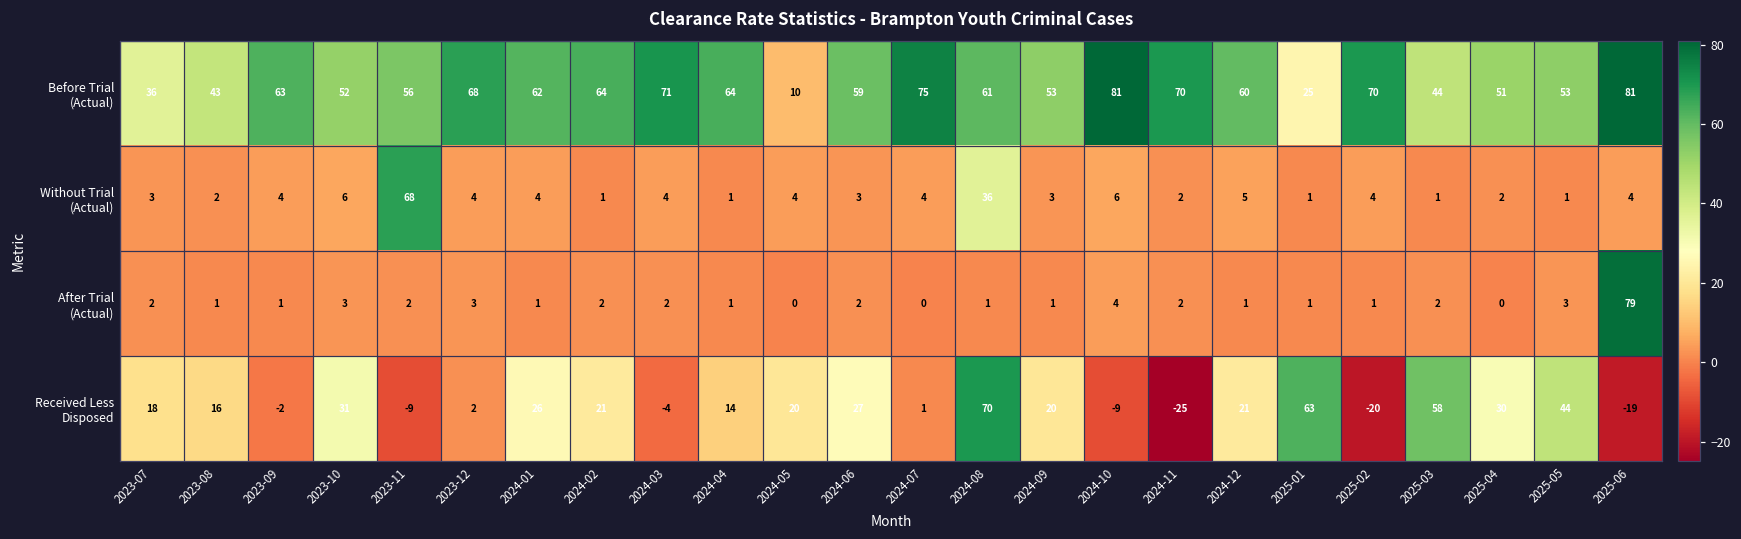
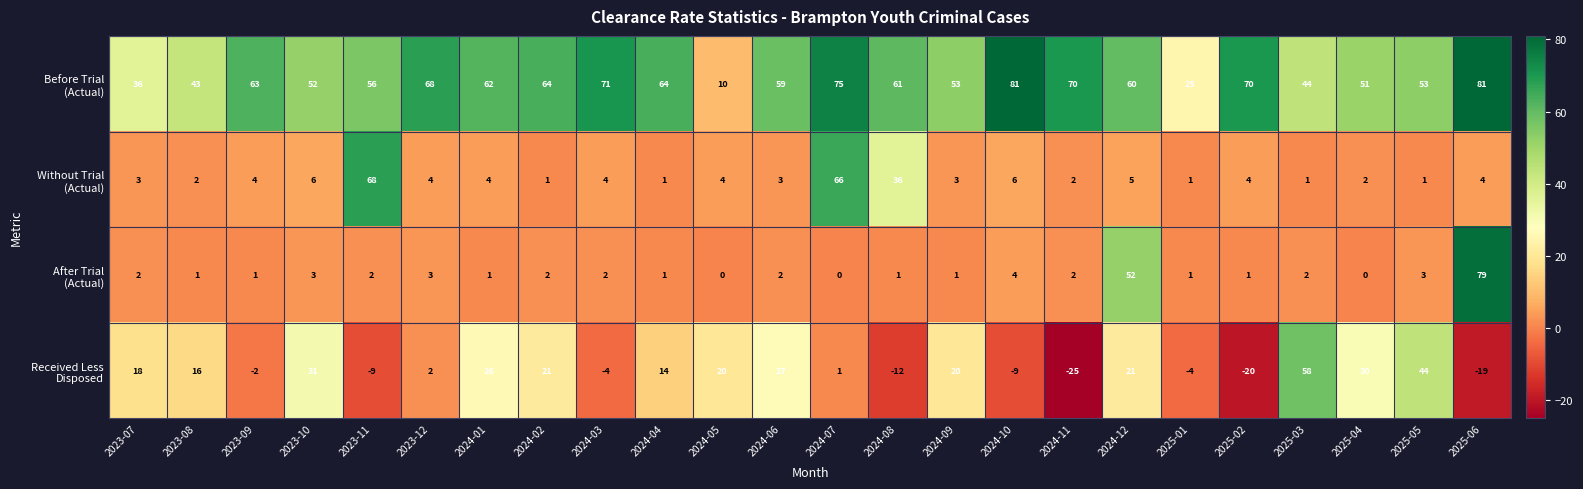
  {
    "Before Trial (Actual)": {
      "2023-07": 36,
      "2023-08": 43,
      "2023-09": 63,
      "2023-10": 52,
      "2023-11": 56,
      "2023-12": 68,
      "2024-01": 62,
      "2024-02": 64,
      "2024-03": 71,
      "2024-04": 64,
      "2024-05": 10,
      "2024-06": 59,
      "2024-07": 75,
      "2024-08": 61,
      "2024-09": 53,
      "2024-10": 81,
      "2024-11": 70,
      "2024-12": 60,
      "2025-01": 25,
      "2025-02": 70,
      "2025-03": 44,
      "2025-04": 51,
      "2025-05": 53,
      "2025-06": 81
    },
    "Without Trial (Actual)": {
      "2023-07": 3,
      "2023-08": 2,
      "2023-09": 4,
      "2023-10": 6,
      "2023-11": 68,
      "2023-12": 4,
      "2024-01": 4,
      "2024-02": 1,
      "2024-03": 4,
      "2024-04": 1,
      "2024-05": 4,
      "2024-06": 3,
-     "2024-07": 4,
+     "2024-07": 66,
      "2024-08": 36,
      "2024-09": 3,
      "2024-10": 6,
      "2024-11": 2,
      "2024-12": 5,
      "2025-01": 1,
      "2025-02": 4,
      "2025-03": 1,
      "2025-04": 2,
      "2025-05": 1,
      "2025-06": 4
    },
    "After Trial (Actual)": {
      "2023-07": 2,
      "2023-08": 1,
      "2023-09": 1,
      "2023-10": 3,
      "2023-11": 2,
      "2023-12": 3,
      "2024-01": 1,
      "2024-02": 2,
      "2024-03": 2,
      "2024-04": 1,
      "2024-05": 0,
      "2024-06": 2,
      "2024-07": 0,
      "2024-08": 1,
      "2024-09": 1,
      "2024-10": 4,
      "2024-11": 2,
-     "2024-12": 1,
+     "2024-12": 52,
      "2025-01": 1,
      "2025-02": 1,
      "2025-03": 2,
      "2025-04": 0,
      "2025-05": 3,
      "2025-06": 79
    },
    "Received Less Disposed": {
      "2023-07": 18,
      "2023-08": 16,
      "2023-09": -2,
      "2023-10": 31,
      "2023-11": -9,
      "2023-12": 2,
      "2024-01": 26,
      "2024-02": 21,
      "2024-03": -4,
      "2024-04": 14,
      "2024-05": 20,
      "2024-06": 27,
      "2024-07": 1,
-     "2024-08": 70,
+     "2024-08": -12,
      "2024-09": 20,
      "2024-10": -9,
      "2024-11": -25,
      "2024-12": 21,
-     "2025-01": 63,
+     "2025-01": -4,
      "2025-02": -20,
      "2025-03": 58,
      "2025-04": 30,
      "2025-05": 44,
      "2025-06": -19
    }
  }
